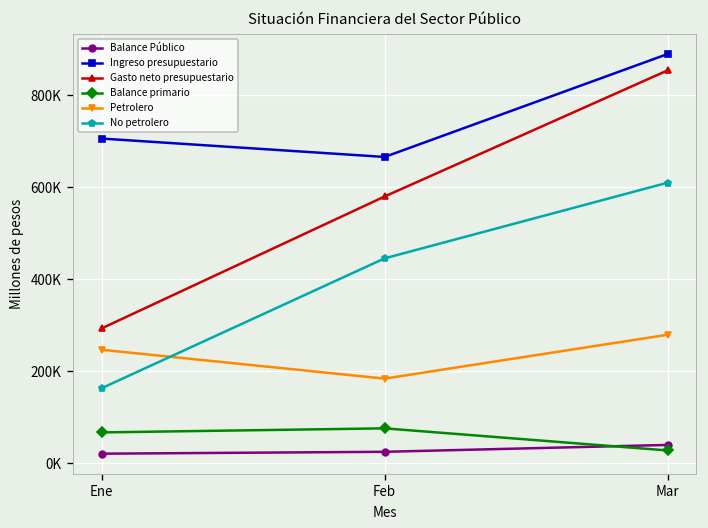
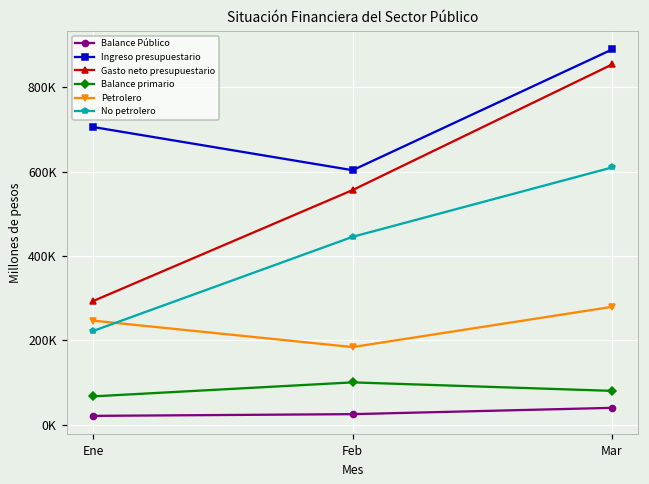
  {
    "Balance Público": {
      "Ene": 20000,
      "Feb": 30000,
      "Mar": 40000
    },
    "Ingreso presupuestario": {
      "Ene": 710000,
-     "Feb": 670000,
+     "Feb": 600000,
      "Mar": 890000
    },
    "Gasto neto presupuestario": {
      "Ene": 290000,
-     "Feb": 580000,
+     "Feb": 560000,
      "Mar": 850000
    },
    "Balance primario": {
      "Ene": 70000,
-     "Feb": 80000,
-     "Mar": 30000
+     "Feb": 100000,
+     "Mar": 80000
    },
    "Petrolero": {
      "Ene": 250000,
      "Feb": 180000,
      "Mar": 280000
    },
    "No petrolero": {
-     "Ene": 160000,
+     "Ene": 220000,
      "Feb": 450000,
      "Mar": 610000
    }
  }
